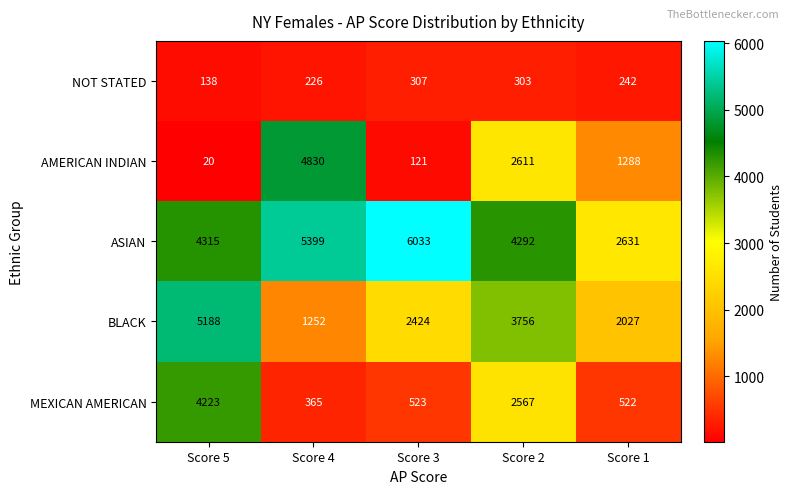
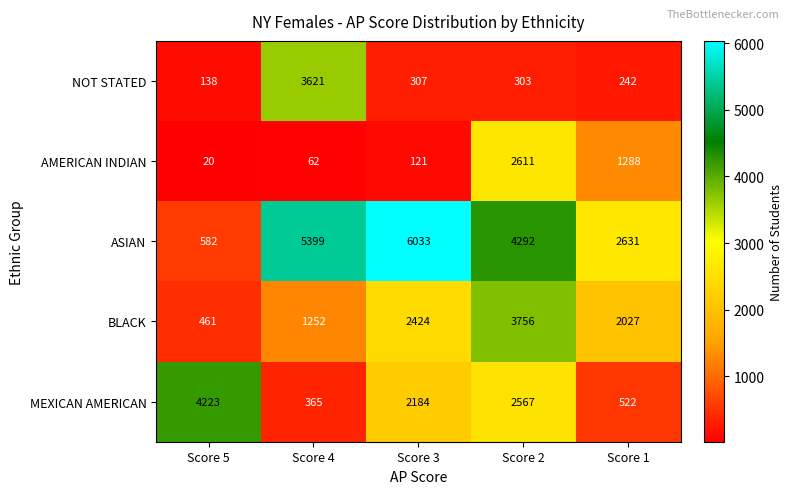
  {
    "NOT STATED": {
      "Score 5": 138,
-     "Score 4": 226,
+     "Score 4": 3621,
      "Score 3": 307,
      "Score 2": 303,
      "Score 1": 242
    },
    "AMERICAN INDIAN": {
      "Score 5": 20,
-     "Score 4": 4830,
+     "Score 4": 62,
      "Score 3": 121,
      "Score 2": 2611,
      "Score 1": 1288
    },
    "ASIAN": {
-     "Score 5": 4315,
+     "Score 5": 582,
      "Score 4": 5399,
      "Score 3": 6033,
      "Score 2": 4292,
      "Score 1": 2631
    },
    "BLACK": {
-     "Score 5": 5188,
+     "Score 5": 461,
      "Score 4": 1252,
      "Score 3": 2424,
      "Score 2": 3756,
      "Score 1": 2027
    },
    "MEXICAN AMERICAN": {
      "Score 5": 4223,
      "Score 4": 365,
-     "Score 3": 523,
+     "Score 3": 2184,
      "Score 2": 2567,
      "Score 1": 522
    }
  }
